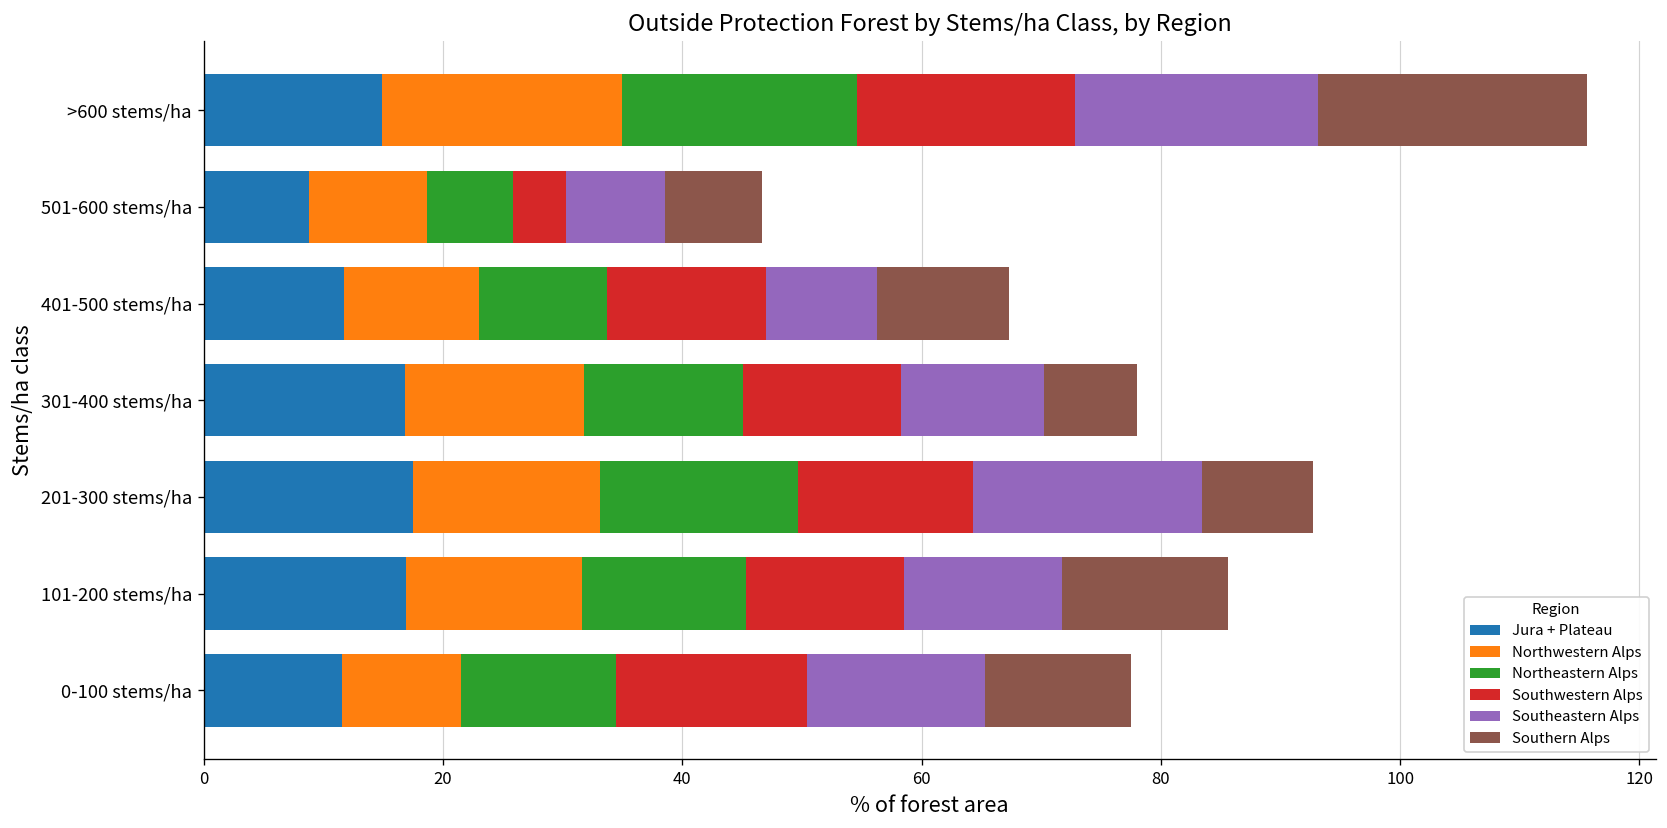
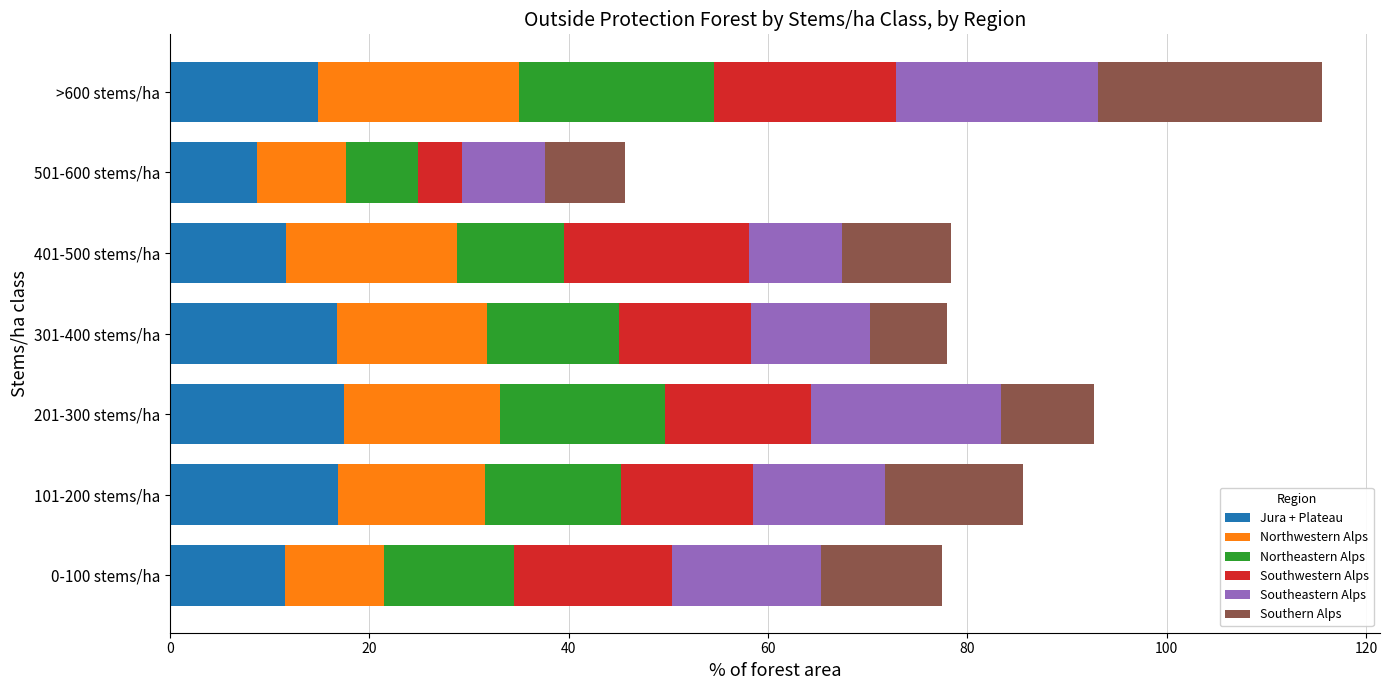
  {
    "Jura + Plateau": {
      ">600 stems/ha": 15,
      "501-600 stems/ha": 9,
      "401-500 stems/ha": 12,
      "301-400 stems/ha": 17,
      "201-300 stems/ha": 18,
      "101-200 stems/ha": 17,
      "0-100 stems/ha": 12
    },
    "Northwestern Alps": {
      ">600 stems/ha": 20,
-     "501-600 stems/ha": 10,
-     "401-500 stems/ha": 11,
+     "501-600 stems/ha": 9,
+     "401-500 stems/ha": 17,
      "301-400 stems/ha": 15,
      "201-300 stems/ha": 16,
      "101-200 stems/ha": 15,
      "0-100 stems/ha": 10
    },
    "Northeastern Alps": {
      ">600 stems/ha": 20,
      "501-600 stems/ha": 7,
      "401-500 stems/ha": 11,
      "301-400 stems/ha": 13,
      "201-300 stems/ha": 17,
      "101-200 stems/ha": 14,
      "0-100 stems/ha": 13
    },
    "Southwestern Alps": {
      ">600 stems/ha": 18,
      "501-600 stems/ha": 4,
-     "401-500 stems/ha": 13,
+     "401-500 stems/ha": 19,
      "301-400 stems/ha": 13,
      "201-300 stems/ha": 15,
      "101-200 stems/ha": 13,
      "0-100 stems/ha": 16
    },
    "Southeastern Alps": {
      ">600 stems/ha": 20,
      "501-600 stems/ha": 8,
      "401-500 stems/ha": 9,
      "301-400 stems/ha": 12,
      "201-300 stems/ha": 19,
      "101-200 stems/ha": 13,
      "0-100 stems/ha": 15
    },
    "Southern Alps": {
      ">600 stems/ha": 23,
      "501-600 stems/ha": 8,
      "401-500 stems/ha": 11,
      "301-400 stems/ha": 8,
      "201-300 stems/ha": 9,
      "101-200 stems/ha": 14,
      "0-100 stems/ha": 12
    }
  }
